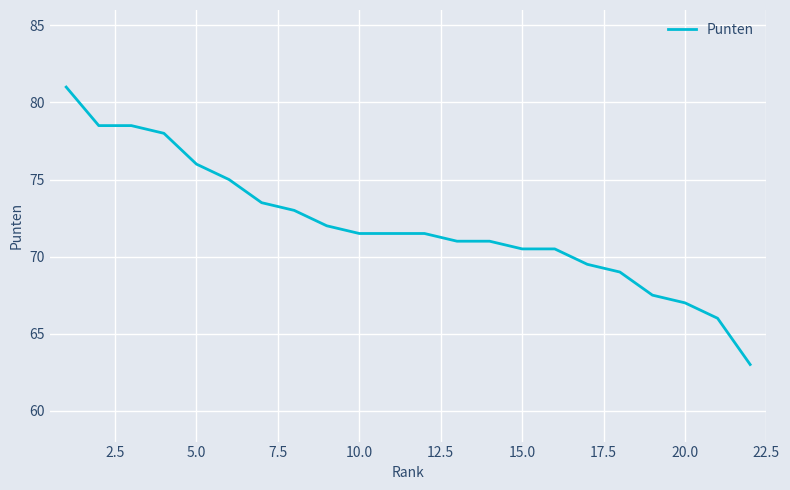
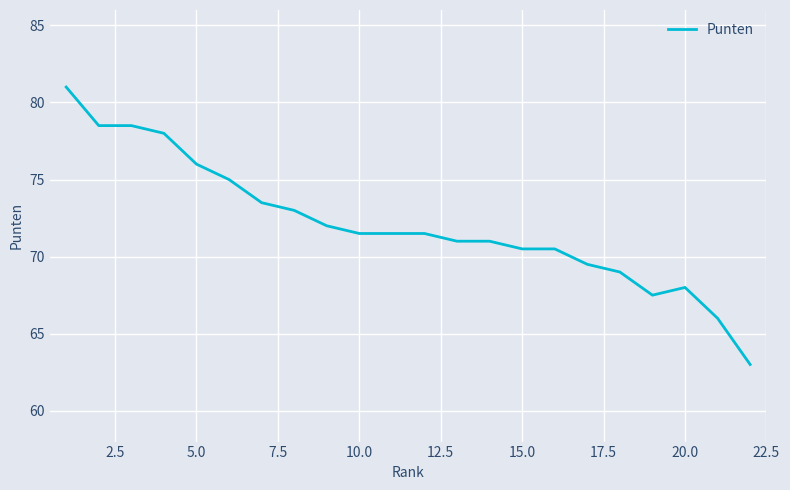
  {
    "5.0": 76,
    "10.0": 71.5,
    "15.0": 70.5,
-   "20.0": 67
+   "20.0": 68
  }
